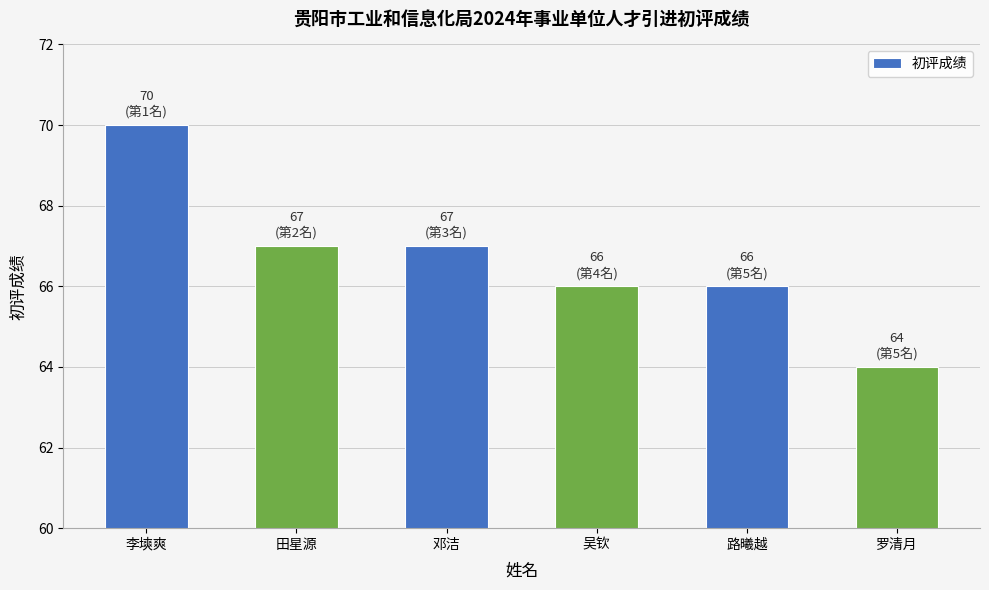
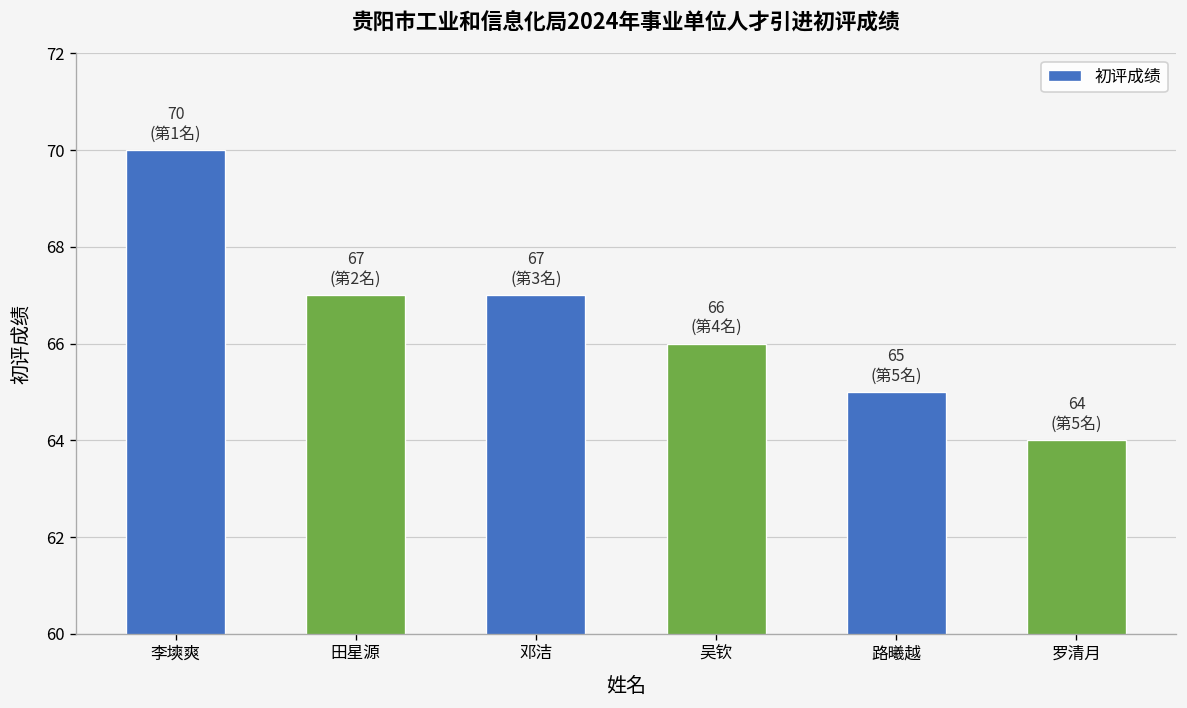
  {
    "李塽爽": 70,
    "田星源": 67,
    "邓洁": 67,
    "吴钦": 66,
-   "路曦越": 66,
+   "路曦越": 65,
    "罗清月": 64
  }
